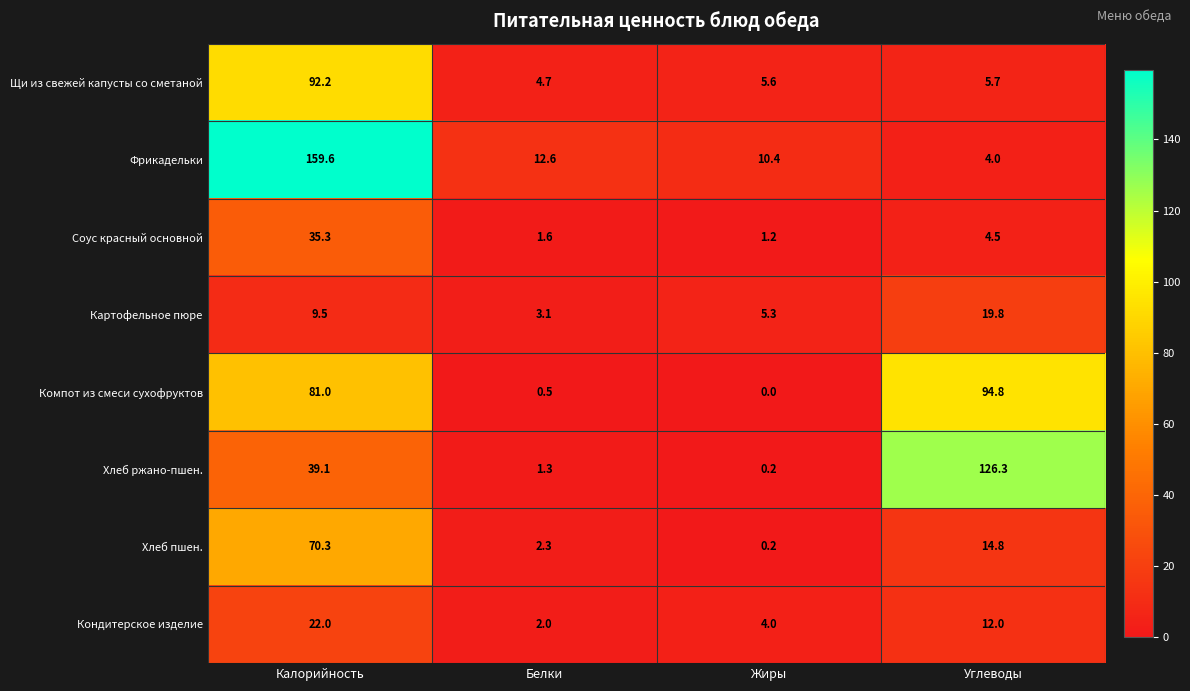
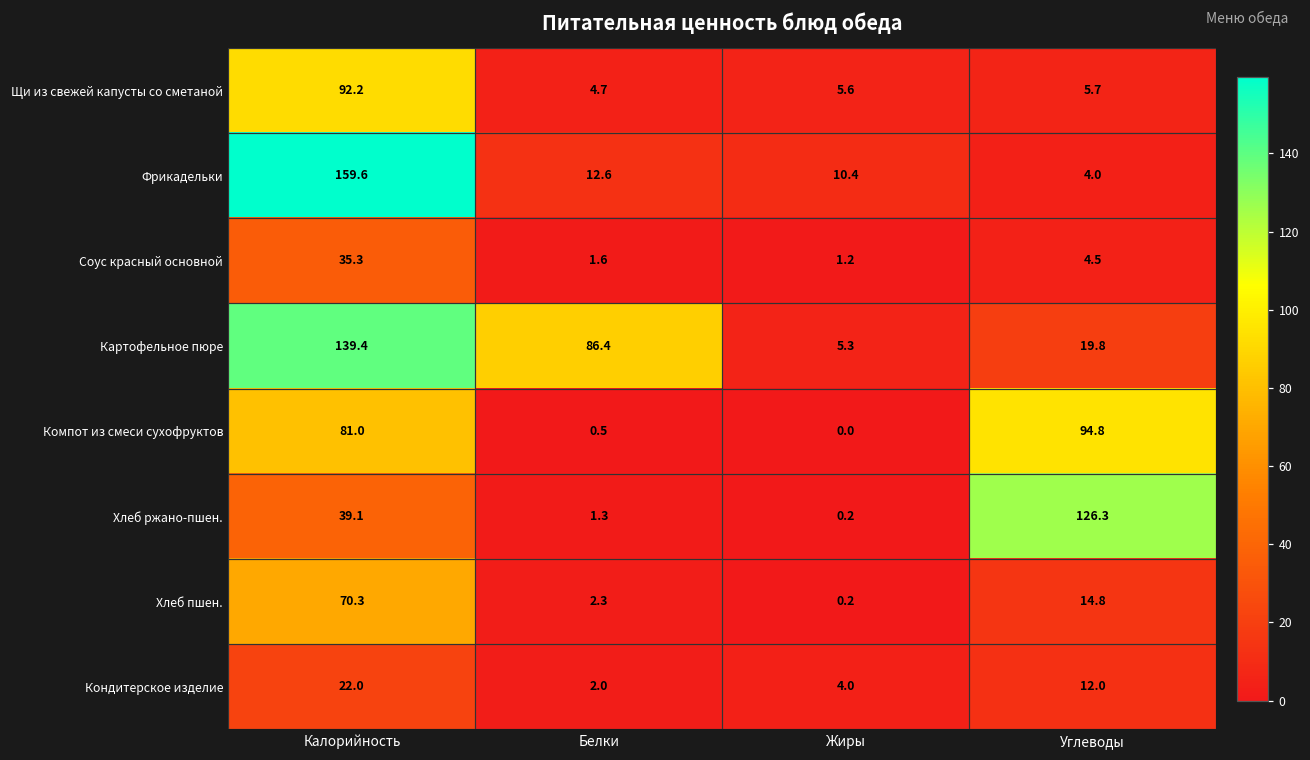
  {
    "Щи из свежей капусты со сметаной": {
      "Калорийность": 92.2,
      "Белки": 4.7,
      "Жиры": 5.6,
      "Углеводы": 5.7
    },
    "Фрикадельки": {
      "Калорийность": 159.6,
      "Белки": 12.6,
      "Жиры": 10.4,
      "Углеводы": 4.0
    },
    "Соус красный основной": {
      "Калорийность": 35.3,
      "Белки": 1.6,
      "Жиры": 1.2,
      "Углеводы": 4.5
    },
    "Картофельное пюре": {
-     "Калорийность": 9.5,
-     "Белки": 3.1,
+     "Калорийность": 139.4,
+     "Белки": 86.4,
      "Жиры": 5.3,
      "Углеводы": 19.8
    },
    "Компот из смеси сухофруктов": {
      "Калорийность": 81.0,
      "Белки": 0.5,
      "Жиры": 0.0,
      "Углеводы": 94.8
    },
    "Хлеб ржано-пшен.": {
      "Калорийность": 39.1,
      "Белки": 1.3,
      "Жиры": 0.2,
      "Углеводы": 126.3
    },
    "Хлеб пшен.": {
      "Калорийность": 70.3,
      "Белки": 2.3,
      "Жиры": 0.2,
      "Углеводы": 14.8
    },
    "Кондитерское изделие": {
      "Калорийность": 22.0,
      "Белки": 2.0,
      "Жиры": 4.0,
      "Углеводы": 12.0
    }
  }
